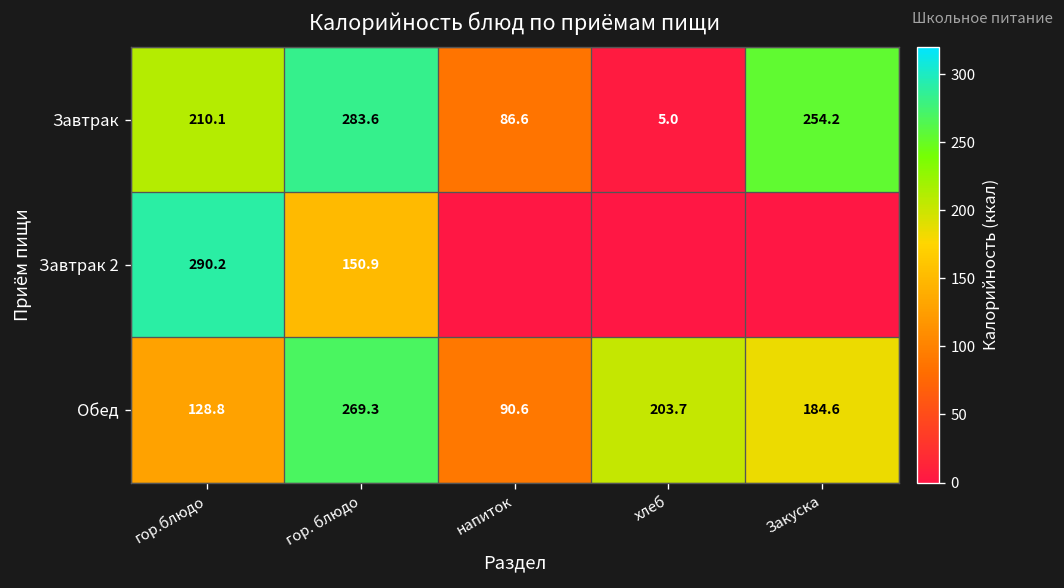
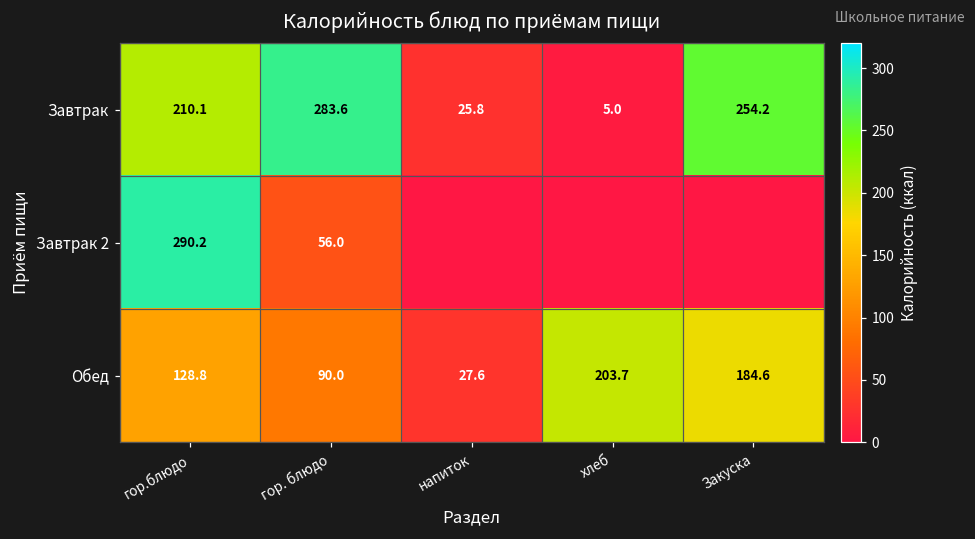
  {
    "Завтрак": {
      "гор.блюдо": 210.1,
      "гор. блюдо": 283.6,
-     "напиток": 86.6,
+     "напиток": 25.8,
      "хлеб": 5.0,
      "Закуска": 254.2
    },
    "Завтрак 2": {
      "гор.блюдо": 290.2,
-     "гор. блюдо": 150.9
+     "гор. блюдо": 56.0
    },
    "Обед": {
      "гор.блюдо": 128.8,
-     "гор. блюдо": 269.3,
-     "напиток": 90.6,
+     "гор. блюдо": 90.0,
+     "напиток": 27.6,
      "хлеб": 203.7,
      "Закуска": 184.6
    }
  }
